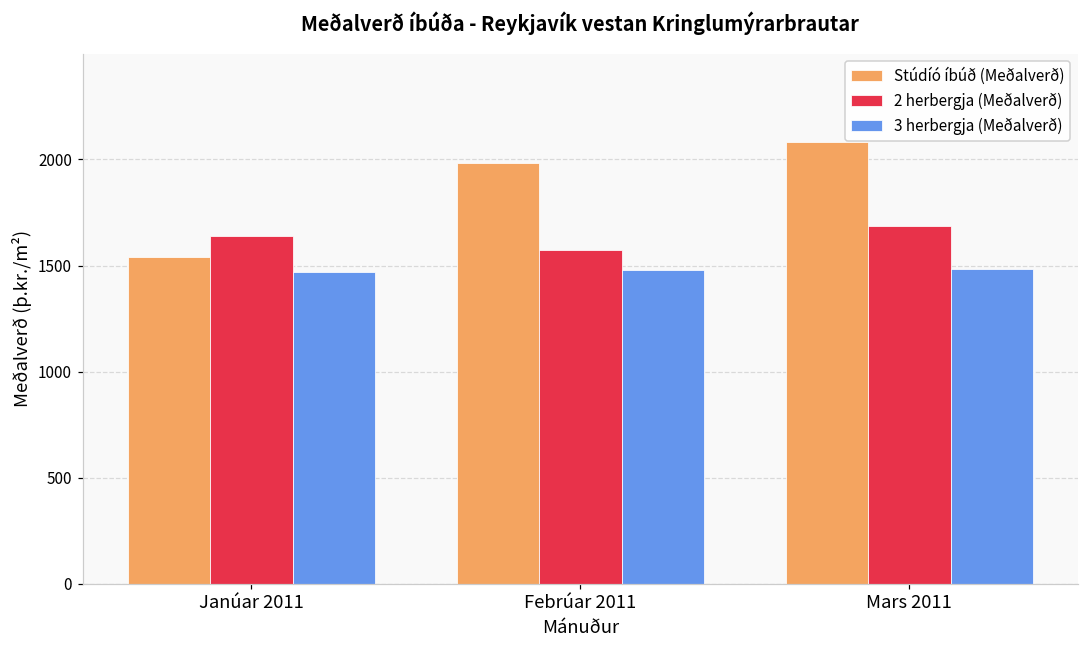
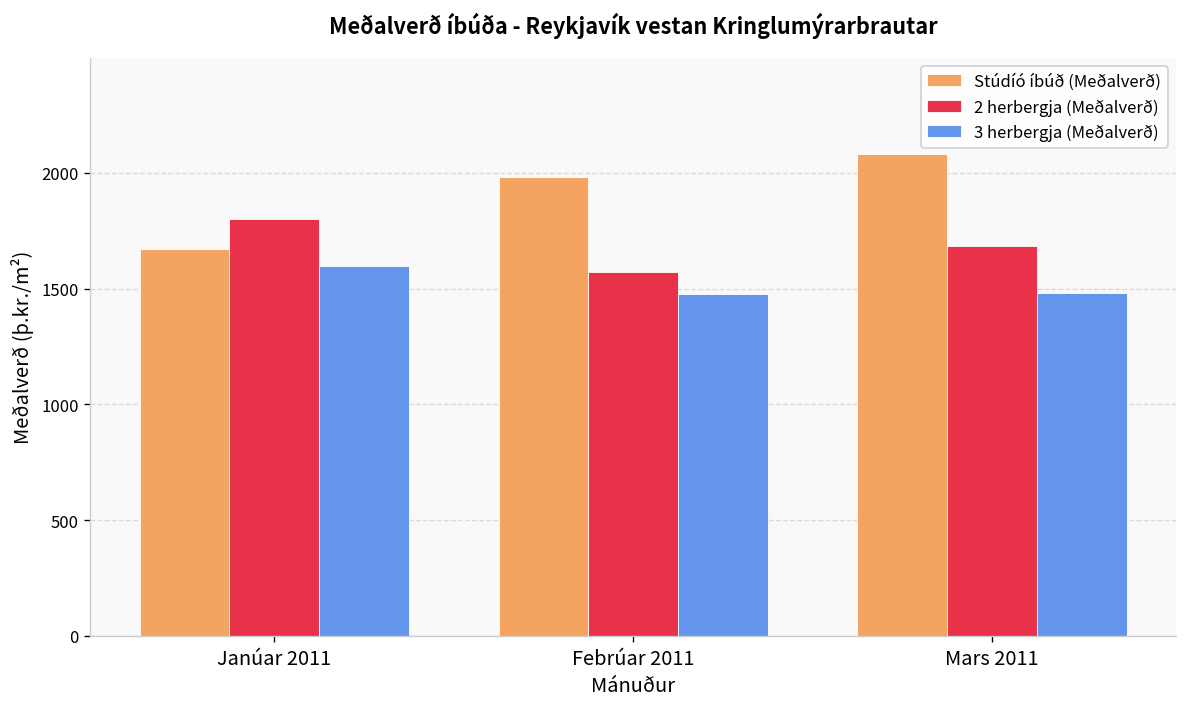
  {
    "Stúdíó íbúð (Meðalverð)": {
-     "Janúar 2011": 1540,
+     "Janúar 2011": 1670,
      "Febrúar 2011": 1980,
      "Mars 2011": 2080
    },
    "2 herbergja (Meðalverð)": {
-     "Janúar 2011": 1640,
+     "Janúar 2011": 1800,
      "Febrúar 2011": 1570,
      "Mars 2011": 1680
    },
    "3 herbergja (Meðalverð)": {
-     "Janúar 2011": 1470,
+     "Janúar 2011": 1600,
      "Febrúar 2011": 1480,
      "Mars 2011": 1480
    }
  }
